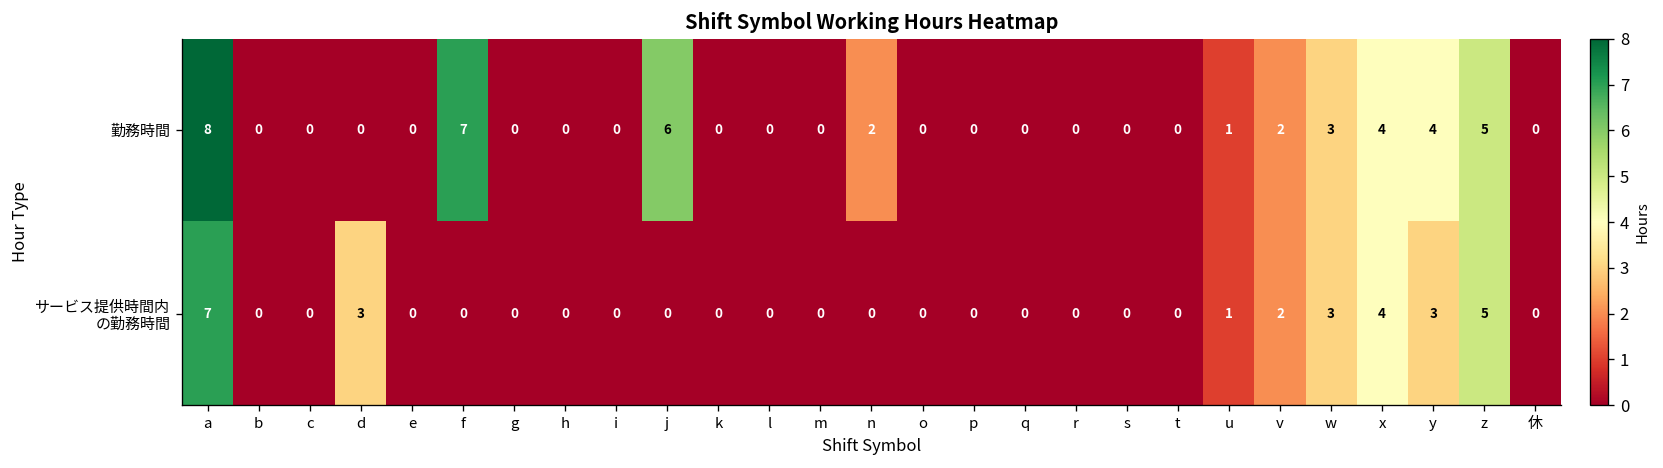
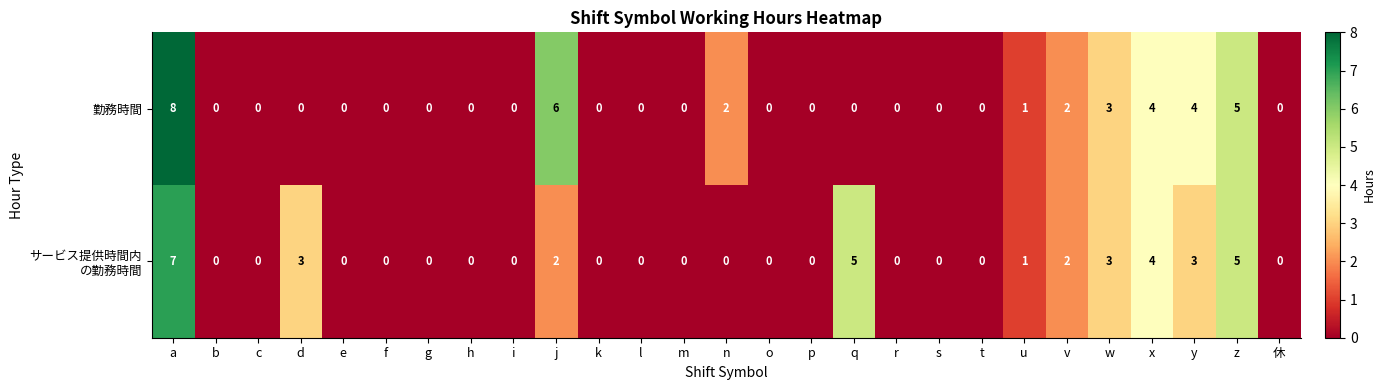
  {
    "勤務時間": {
      "a": 8,
      "b": 0,
      "c": 0,
      "d": 0,
      "e": 0,
-     "f": 7,
+     "f": 0,
      "g": 0,
      "h": 0,
      "i": 0,
      "j": 6,
      "k": 0,
      "l": 0,
      "m": 0,
      "n": 2,
      "o": 0,
      "p": 0,
      "q": 0,
      "r": 0,
      "s": 0,
      "t": 0,
      "u": 1,
      "v": 2,
      "w": 3,
      "x": 4,
      "y": 4,
      "z": 5,
      "休": 0
    },
    "サービス提供時間内 の勤務時間": {
      "a": 7,
      "b": 0,
      "c": 0,
      "d": 3,
      "e": 0,
      "f": 0,
      "g": 0,
      "h": 0,
      "i": 0,
-     "j": 0,
+     "j": 2,
      "k": 0,
      "l": 0,
      "m": 0,
      "n": 0,
      "o": 0,
      "p": 0,
-     "q": 0,
+     "q": 5,
      "r": 0,
      "s": 0,
      "t": 0,
      "u": 1,
      "v": 2,
      "w": 3,
      "x": 4,
      "y": 3,
      "z": 5,
      "休": 0
    }
  }
